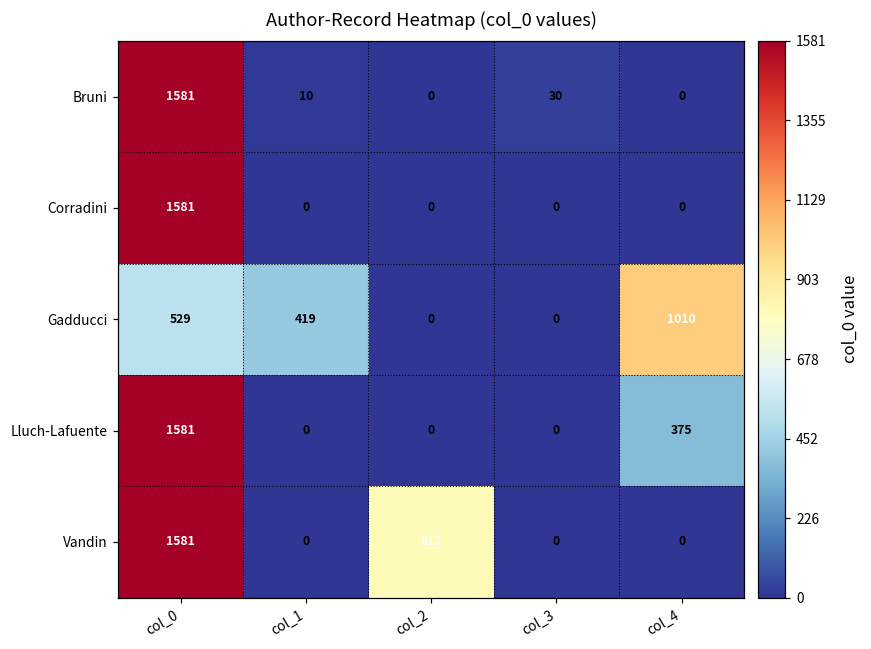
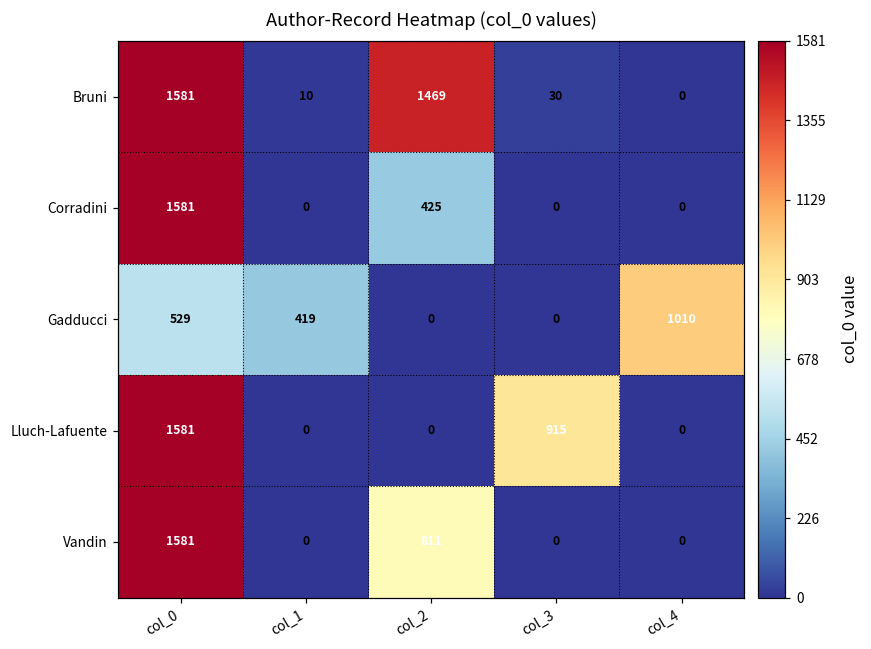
  {
    "Bruni": {
      "col_0": 1581,
      "col_1": 10,
-     "col_2": 0,
+     "col_2": 1469,
      "col_3": 30,
      "col_4": 0
    },
    "Corradini": {
      "col_0": 1581,
      "col_1": 0,
-     "col_2": 0,
+     "col_2": 425,
      "col_3": 0,
      "col_4": 0
    },
    "Gadducci": {
      "col_0": 529,
      "col_1": 419,
      "col_2": 0,
      "col_3": 0,
      "col_4": 1010
    },
    "Lluch-Lafuente": {
      "col_0": 1581,
      "col_1": 0,
      "col_2": 0,
-     "col_3": 0,
-     "col_4": 375
+     "col_3": 915,
+     "col_4": 0
    },
    "Vandin": {
      "col_0": 1581,
      "col_1": 0,
      "col_2": 811,
      "col_3": 0,
      "col_4": 0
    }
  }
